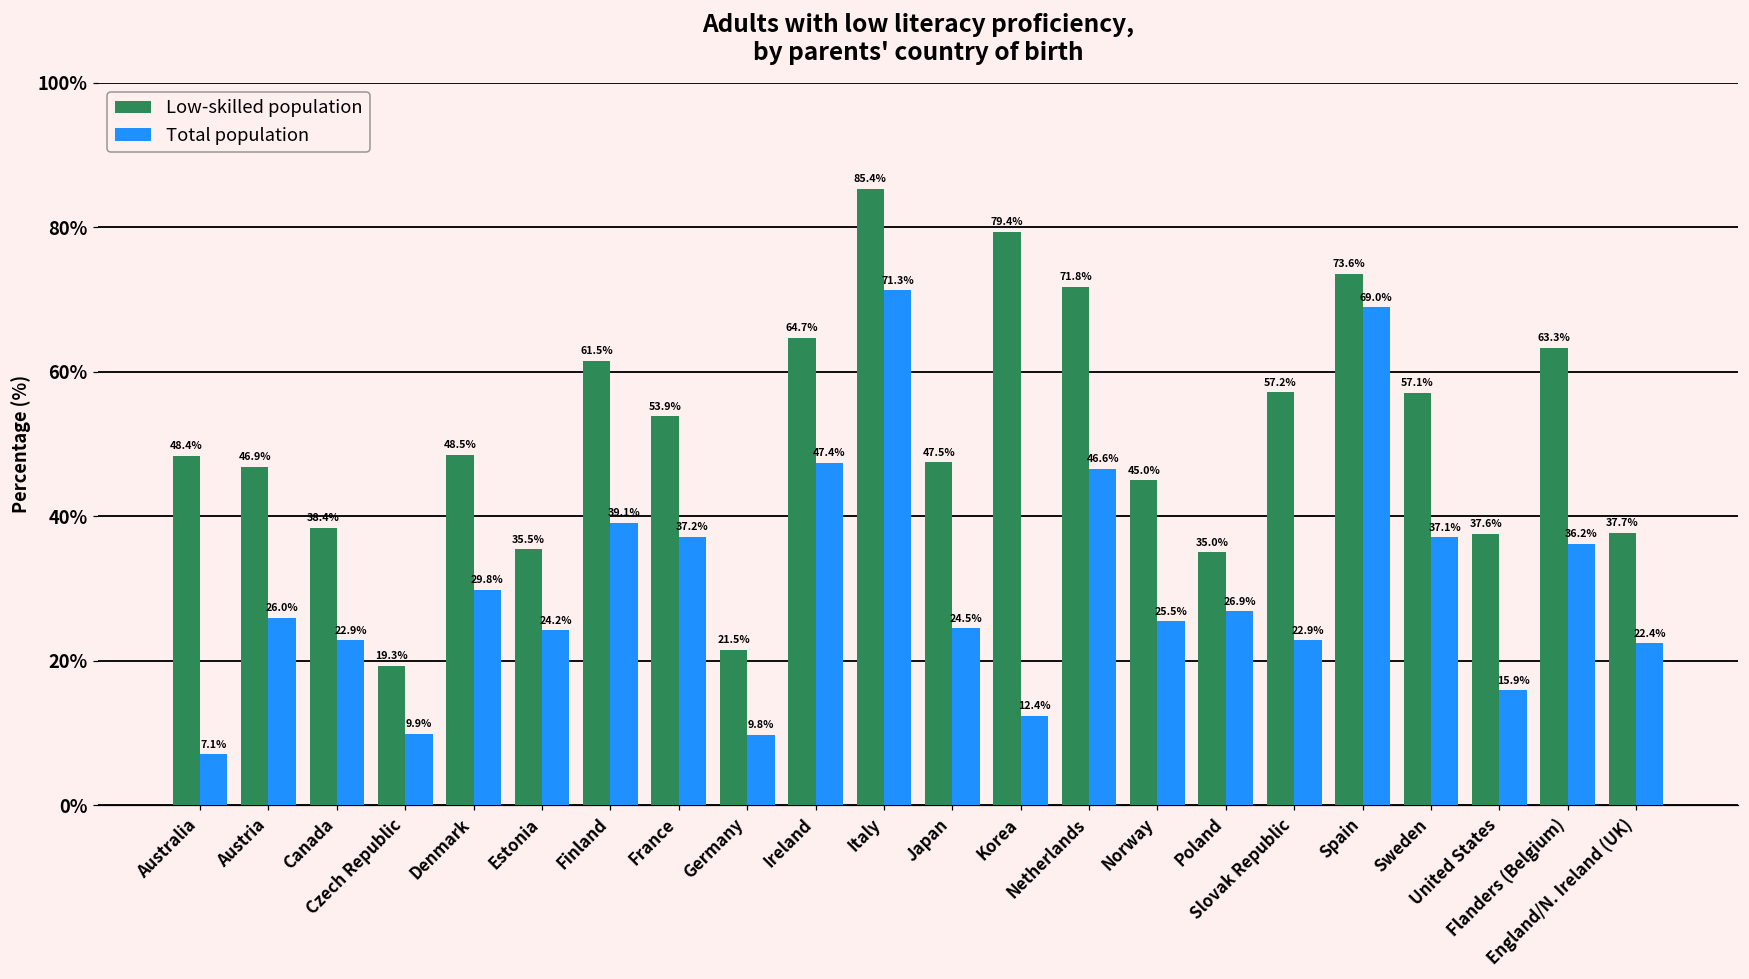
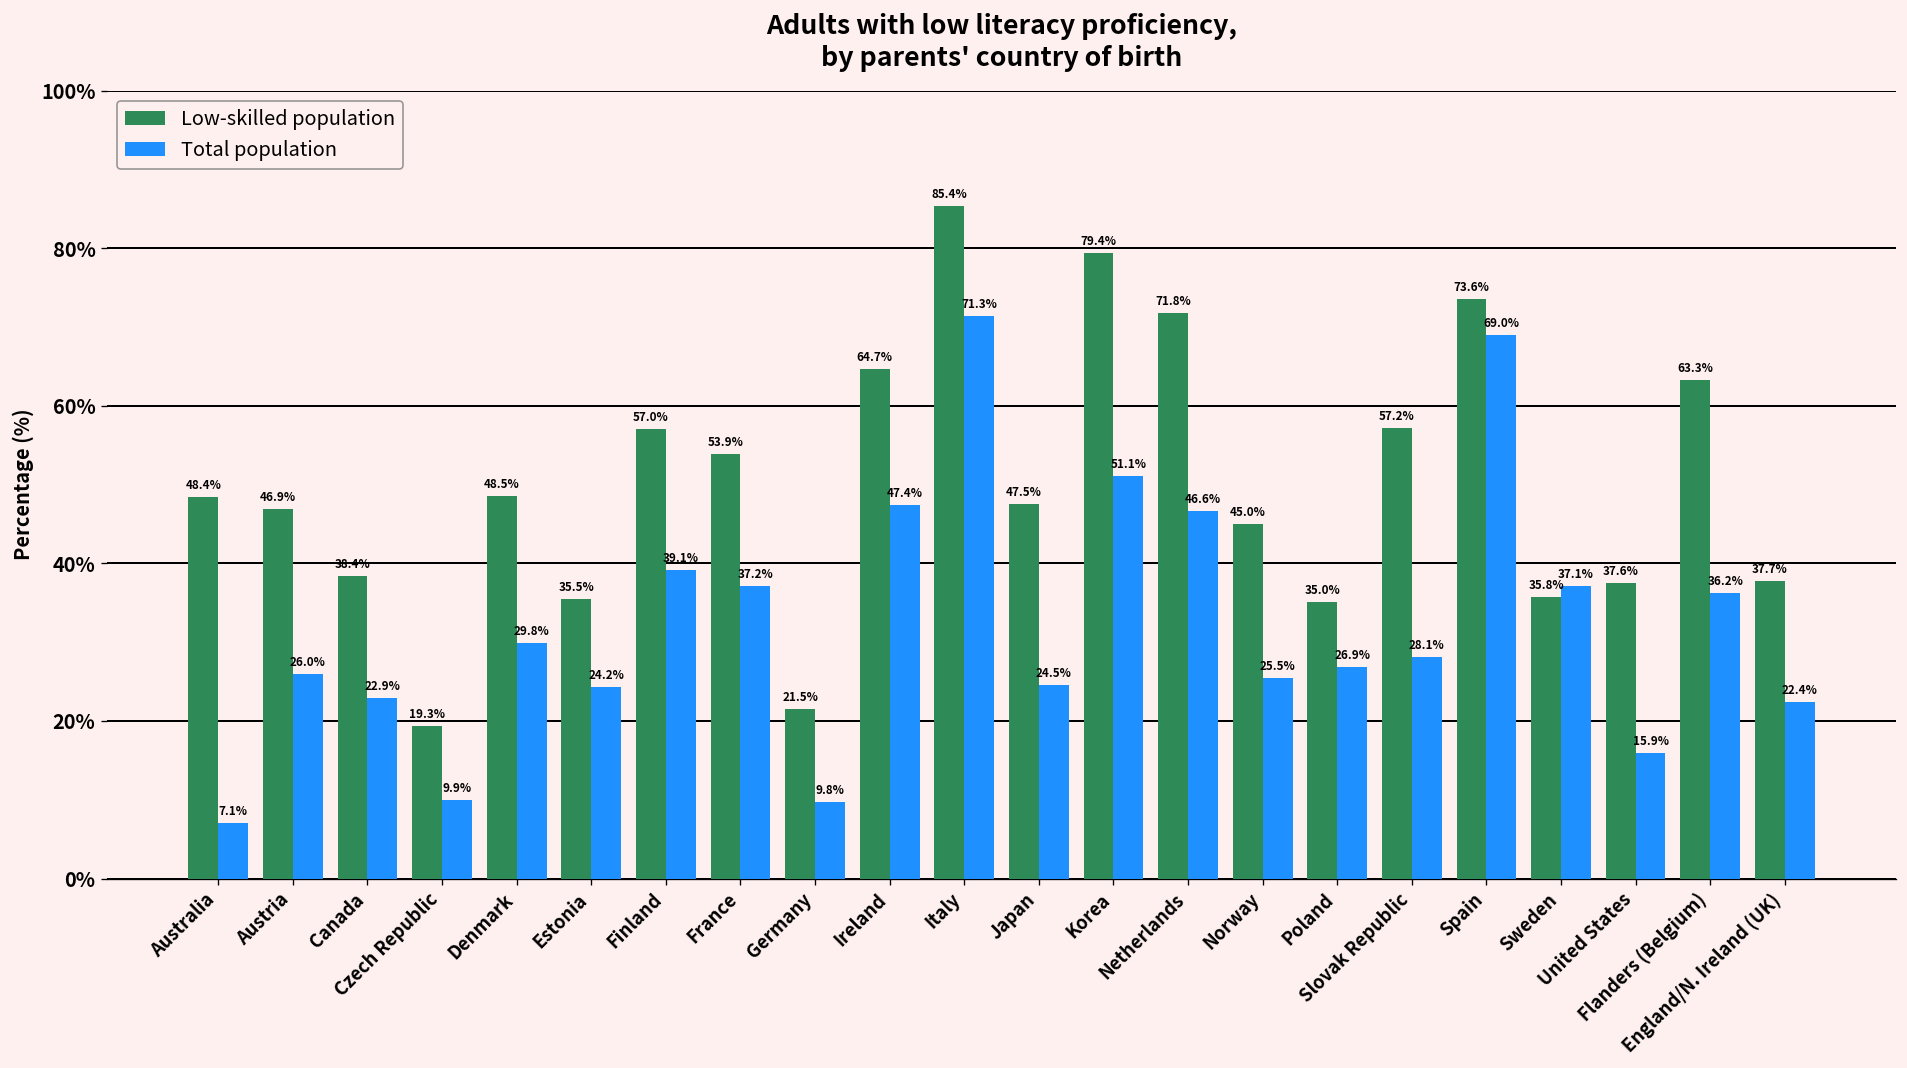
  {
    "Low-skilled population": {
      "Australia": "48.4%",
      "Austria": "46.9%",
      "Canada": "38.4%",
      "Czech Republic": "19.3%",
      "Denmark": "48.5%",
      "Estonia": "35.5%",
-     "Finland": "61.5%",
+     "Finland": "57.0%",
      "France": "53.9%",
      "Germany": "21.5%",
      "Ireland": "64.7%",
      "Italy": "85.4%",
      "Japan": "47.5%",
      "Korea": "79.4%",
      "Netherlands": "71.8%",
      "Norway": "45.0%",
      "Poland": "35.0%",
      "Slovak Republic": "57.2%",
      "Spain": "73.6%",
-     "Sweden": "57.1%",
+     "Sweden": "35.8%",
      "United States": "37.6%",
      "Flanders (Belgium)": "63.3%",
      "England/N. Ireland (UK)": "37.7%"
    },
    "Total population": {
      "Australia": "7.1%",
      "Austria": "26.0%",
      "Canada": "22.9%",
      "Czech Republic": "9.9%",
      "Denmark": "29.8%",
      "Estonia": "24.2%",
      "Finland": "39.1%",
      "France": "37.2%",
      "Germany": "9.8%",
      "Ireland": "47.4%",
      "Italy": "71.3%",
      "Japan": "24.5%",
-     "Korea": "12.4%",
+     "Korea": "51.1%",
      "Netherlands": "46.6%",
      "Norway": "25.5%",
      "Poland": "26.9%",
-     "Slovak Republic": "22.9%",
+     "Slovak Republic": "28.1%",
      "Spain": "69.0%",
      "Sweden": "37.1%",
      "United States": "15.9%",
      "Flanders (Belgium)": "36.2%",
      "England/N. Ireland (UK)": "22.4%"
    }
  }
